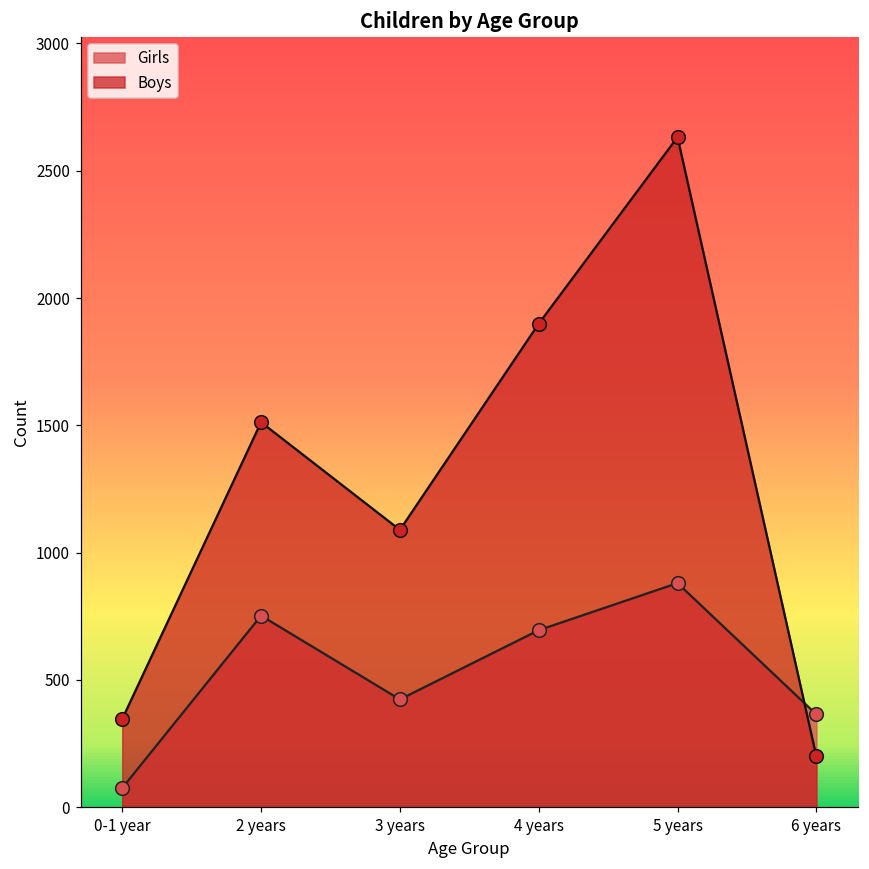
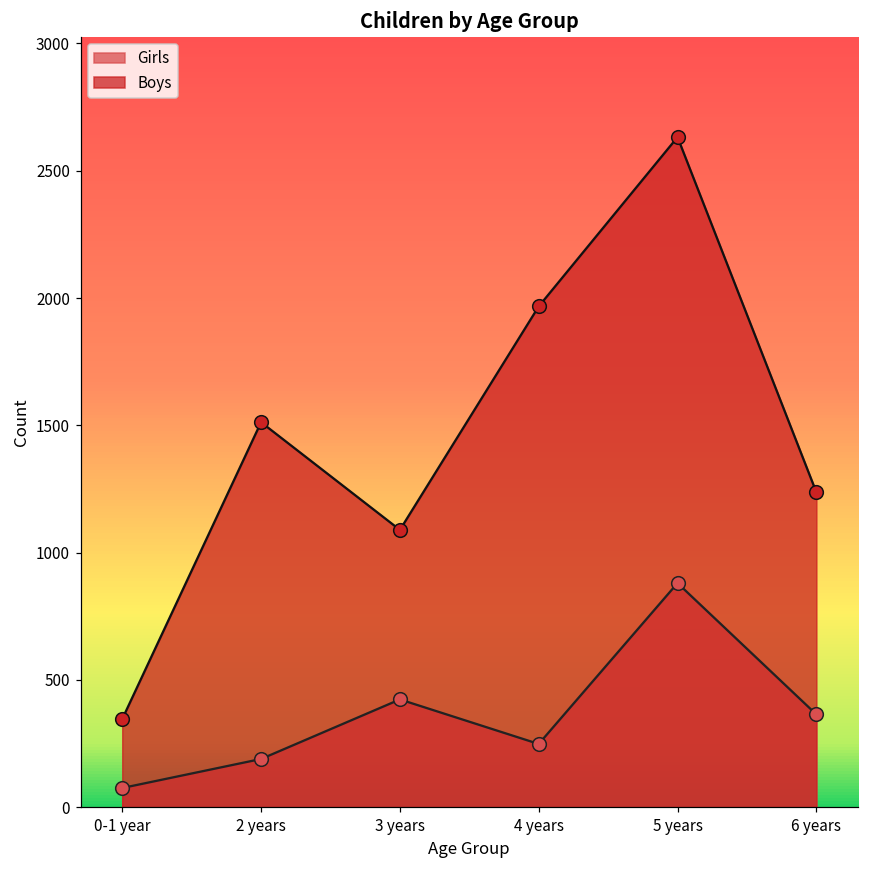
  {
    "Girls": {
      "0-1 year": 80,
-     "2 years": 750,
+     "2 years": 190,
      "3 years": 420,
-     "4 years": 700,
+     "4 years": 250,
      "5 years": 880,
      "6 years": 360
    },
    "Boys": {
      "0-1 year": 350,
      "2 years": 1510,
      "3 years": 1090,
-     "4 years": 1900,
+     "4 years": 1970,
      "5 years": 2630,
-     "6 years": 200
+     "6 years": 1240
    }
  }
